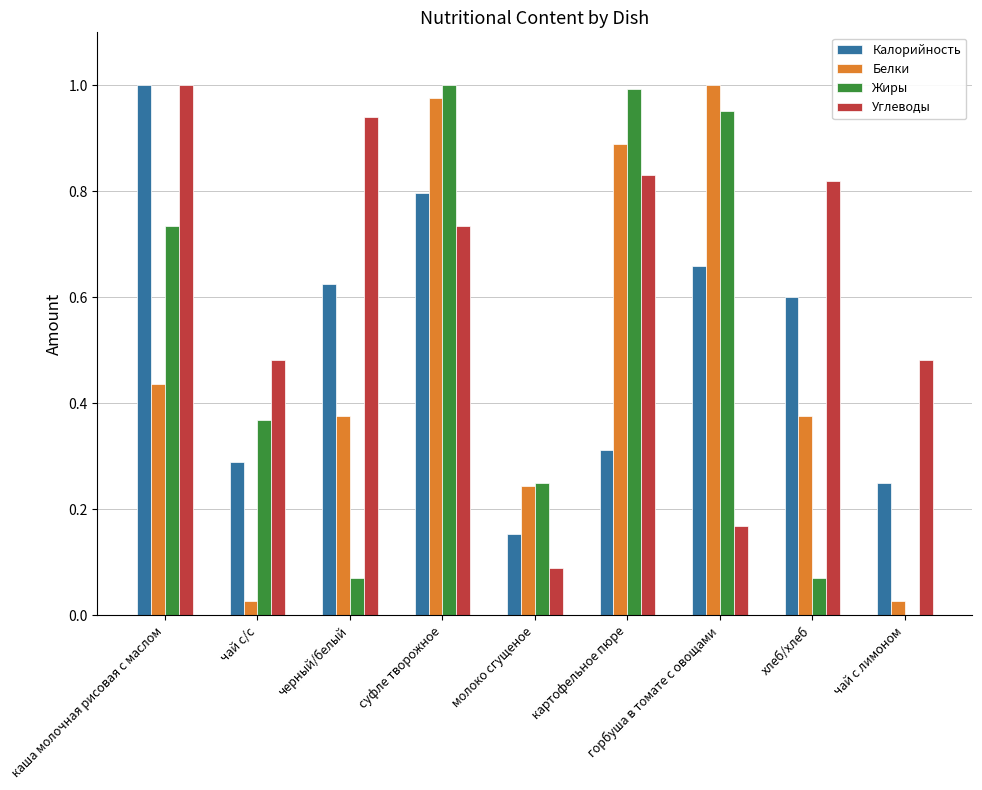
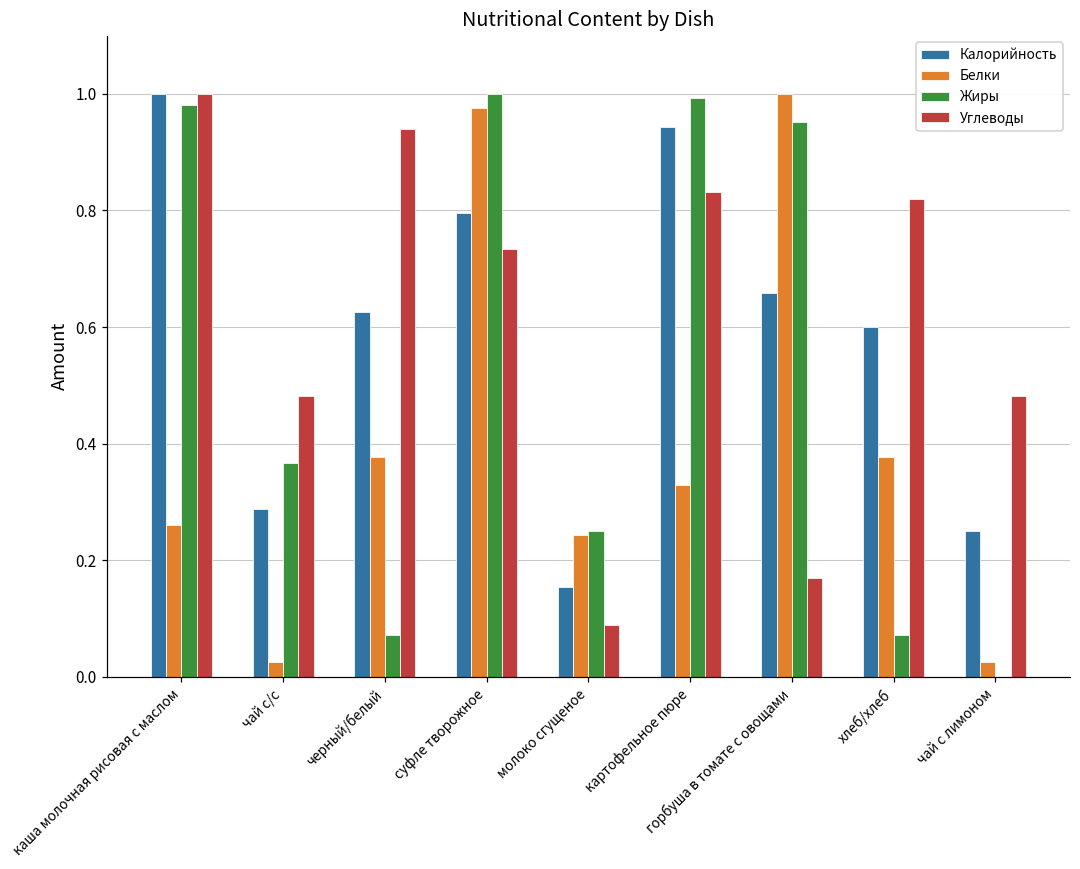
  {
    "Калорийность": {
      "каша молочная рисовая с маслом": 1.00,
      "чай с/с": 0.29,
      "черный/белый": 0.63,
      "суфле творожное": 0.80,
      "молоко сгущеное": 0.15,
-     "картофельное пюре": 0.31,
+     "картофельное пюре": 0.94,
      "горбуша в томате с овощами": 0.66,
      "хлеб/хлеб": 0.60,
      "чай с лимоном": 0.25
    },
    "Белки": {
-     "каша молочная рисовая с маслом": 0.44,
+     "каша молочная рисовая с маслом": 0.26,
      "чай с/с": 0.03,
      "черный/белый": 0.38,
      "суфле творожное": 0.98,
      "молоко сгущеное": 0.24,
-     "картофельное пюре": 0.89,
+     "картофельное пюре": 0.33,
      "горбуша в томате с овощами": 1.00,
      "хлеб/хлеб": 0.38,
      "чай с лимоном": 0.03
    },
    "Жиры": {
-     "каша молочная рисовая с маслом": 0.74,
+     "каша молочная рисовая с маслом": 0.98,
      "чай с/с": 0.37,
      "черный/белый": 0.07,
      "суфле творожное": 1.00,
      "молоко сгущеное": 0.25,
      "картофельное пюре": 0.99,
      "горбуша в томате с овощами": 0.95,
      "хлеб/хлеб": 0.07,
      "чай с лимоном": 0.00
    },
    "Углеводы": {
      "каша молочная рисовая с маслом": 1.00,
      "чай с/с": 0.48,
      "черный/белый": 0.94,
      "суфле творожное": 0.73,
      "молоко сгущеное": 0.09,
      "картофельное пюре": 0.83,
      "горбуша в томате с овощами": 0.17,
      "хлеб/хлеб": 0.82,
      "чай с лимоном": 0.48
    }
  }
